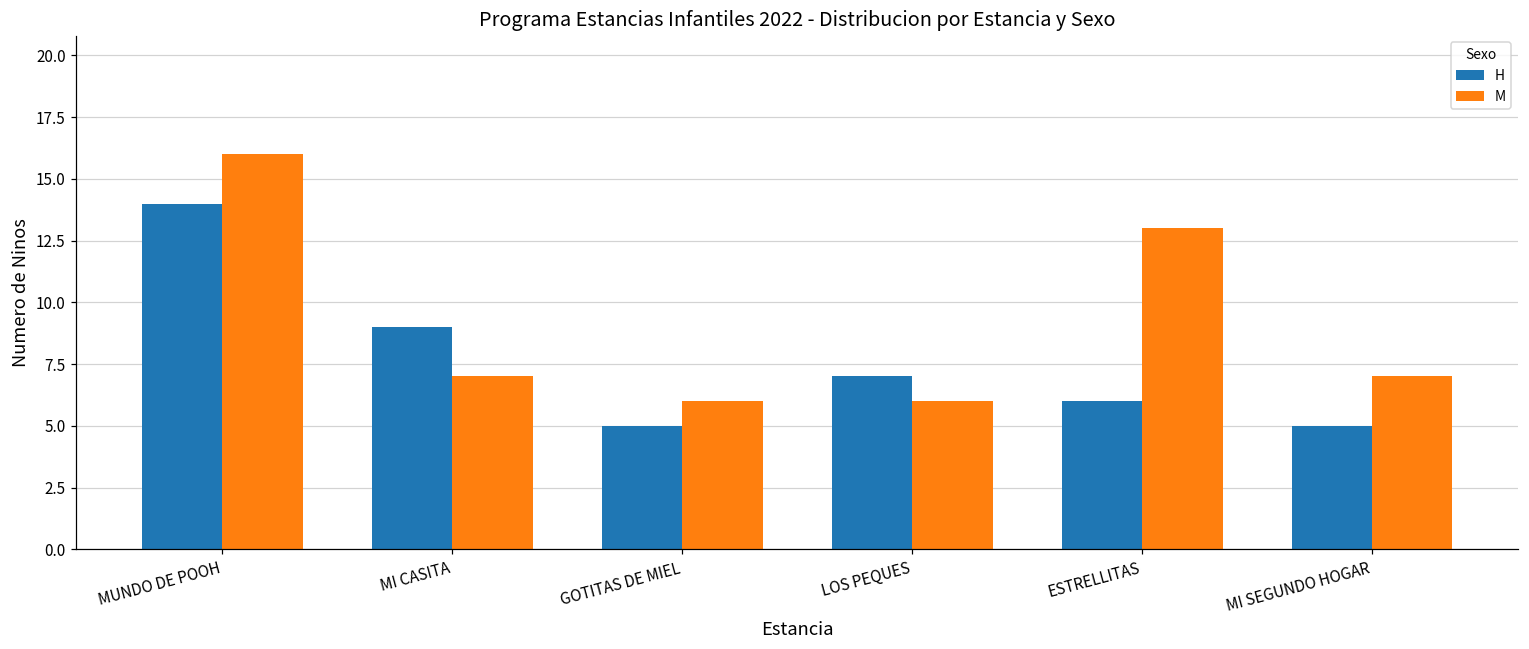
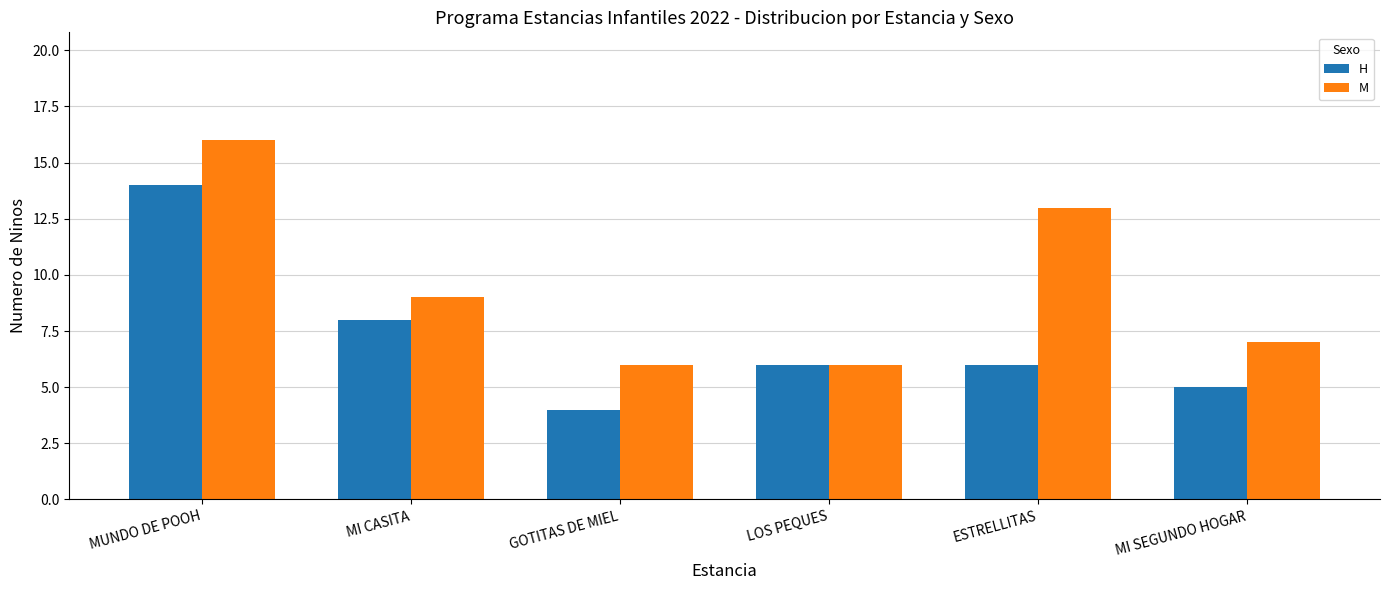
  {
    "H": {
      "MUNDO DE POOH": 14,
-     "MI CASITA": 9,
-     "GOTITAS DE MIEL": 5,
-     "LOS PEQUES": 7,
+     "MI CASITA": 8,
+     "GOTITAS DE MIEL": 4,
+     "LOS PEQUES": 6,
      "ESTRELLITAS": 6,
      "MI SEGUNDO HOGAR": 5
    },
    "M": {
      "MUNDO DE POOH": 16,
-     "MI CASITA": 7,
+     "MI CASITA": 9,
      "GOTITAS DE MIEL": 6,
      "LOS PEQUES": 6,
      "ESTRELLITAS": 13,
      "MI SEGUNDO HOGAR": 7
    }
  }
